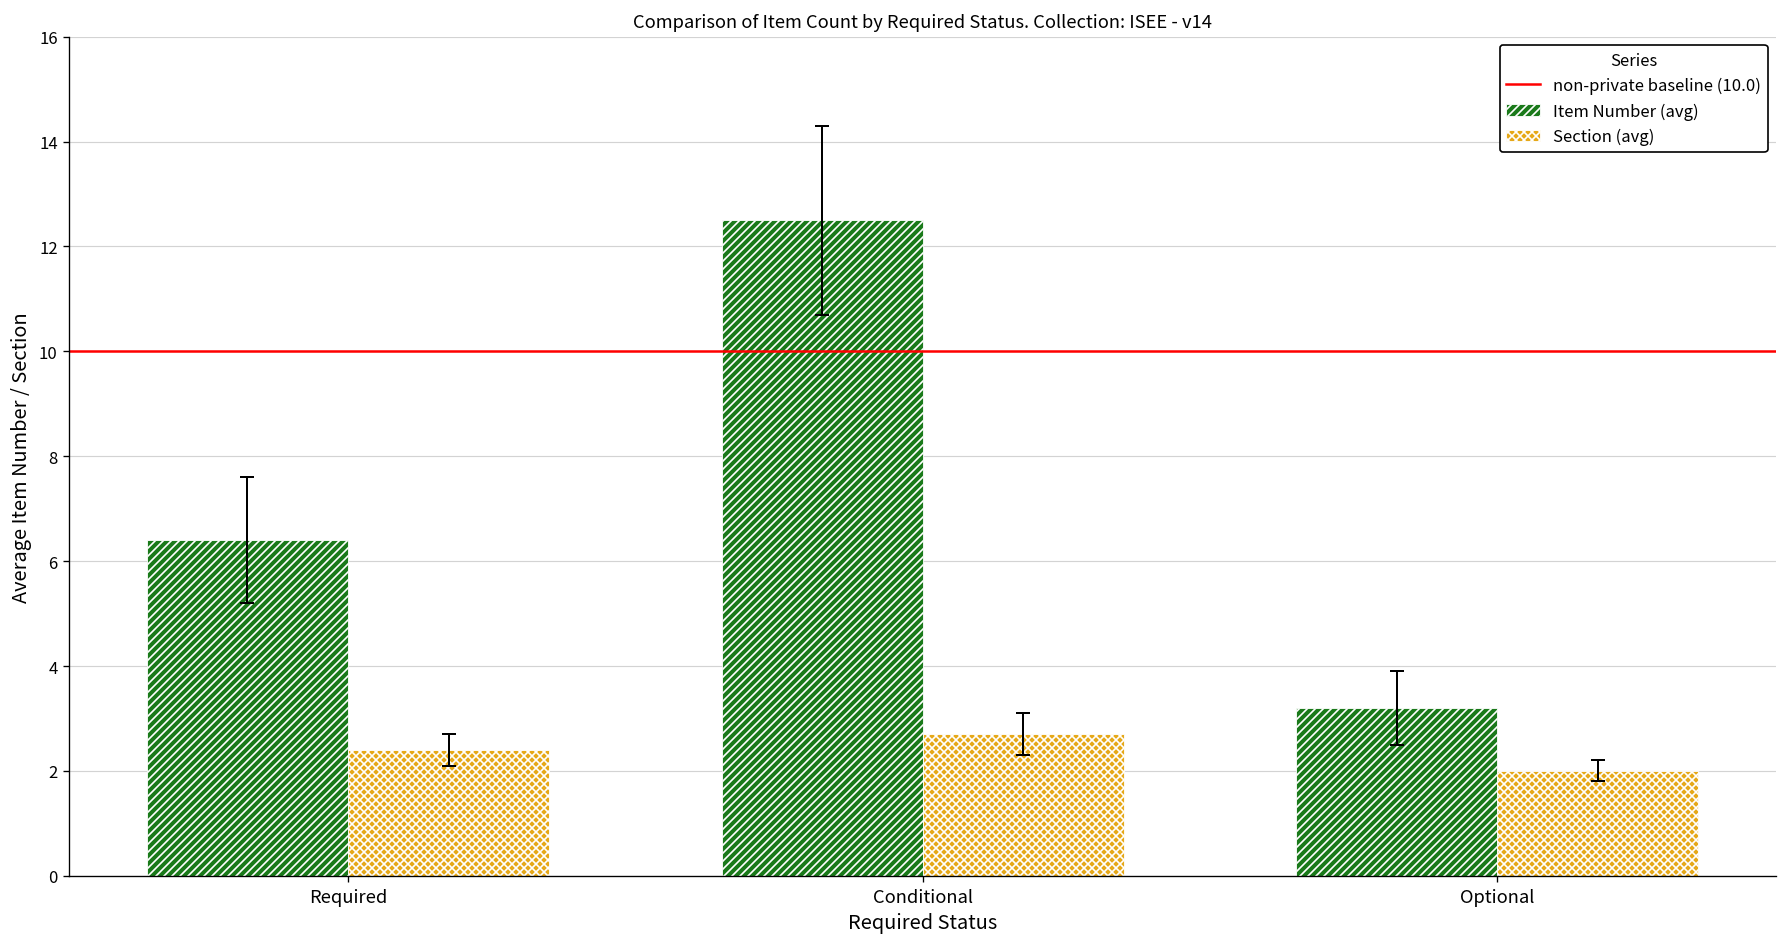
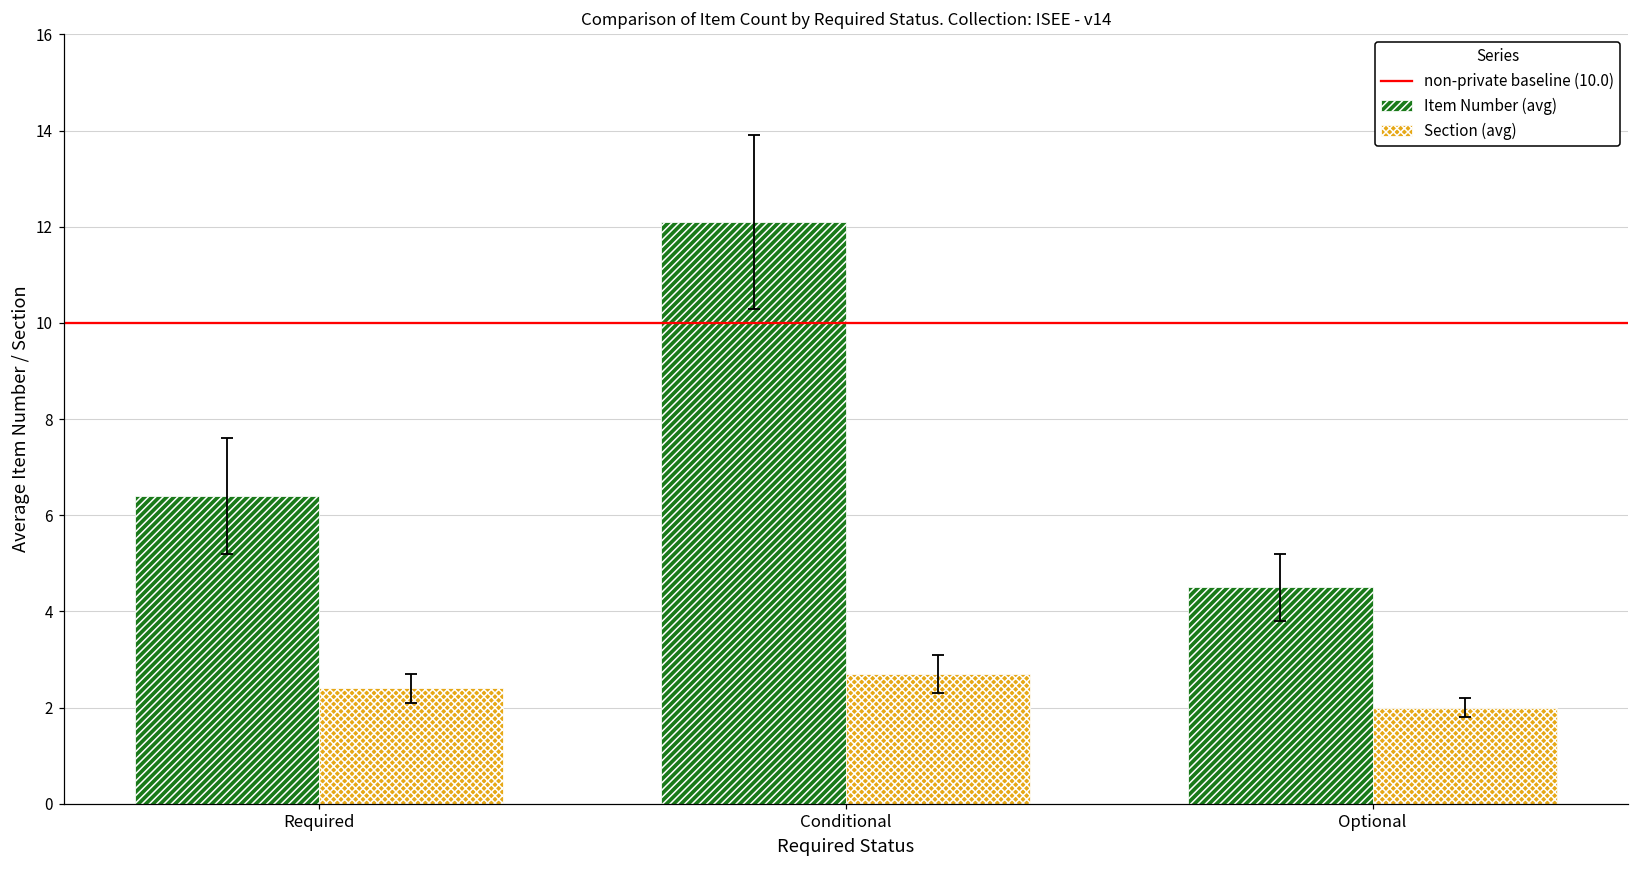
  {
    "Item Number (avg)": {
      "Required": 6.4,
-     "Conditional": 12.5,
-     "Optional": 3.2
+     "Conditional": 12.1,
+     "Optional": 4.5
    },
    "Section (avg)": {
      "Required": 2.4,
      "Conditional": 2.7,
      "Optional": 2.0
    }
  }
